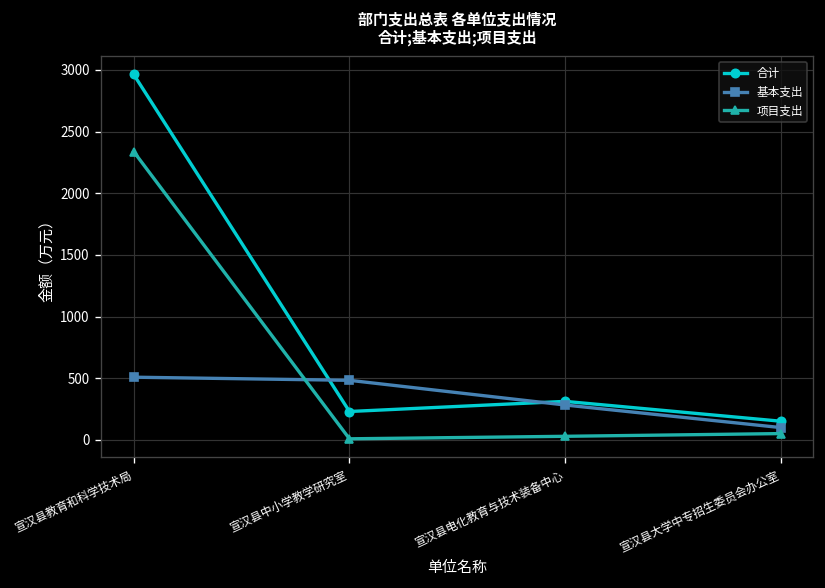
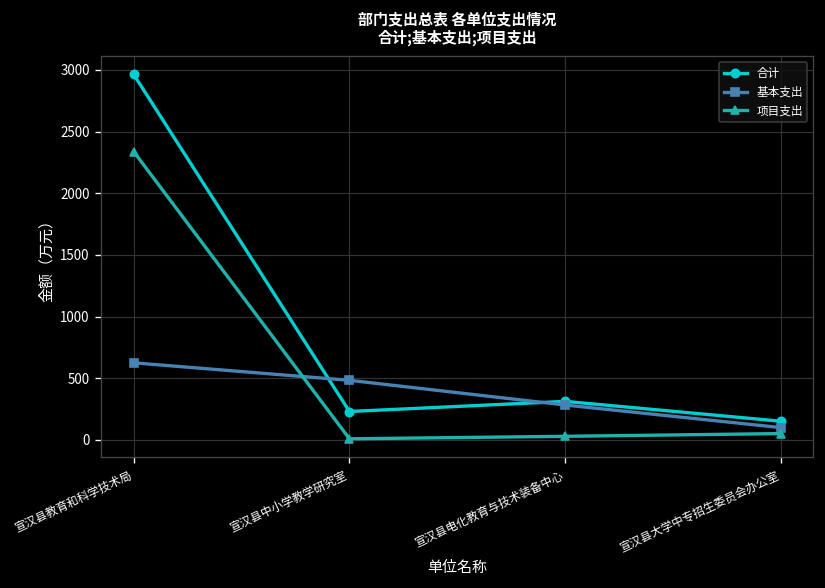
  {
    "基本支出": {
-     "宣汉县教育和科学技术局": 510,
+     "宣汉县教育和科学技术局": 630,
      "宣汉县中小学教学研究室": 480,
      "宣汉县电化教育与技术装备中心": 280,
      "宣汉县大学中专招生委员会办公室": 100
    }
  }
